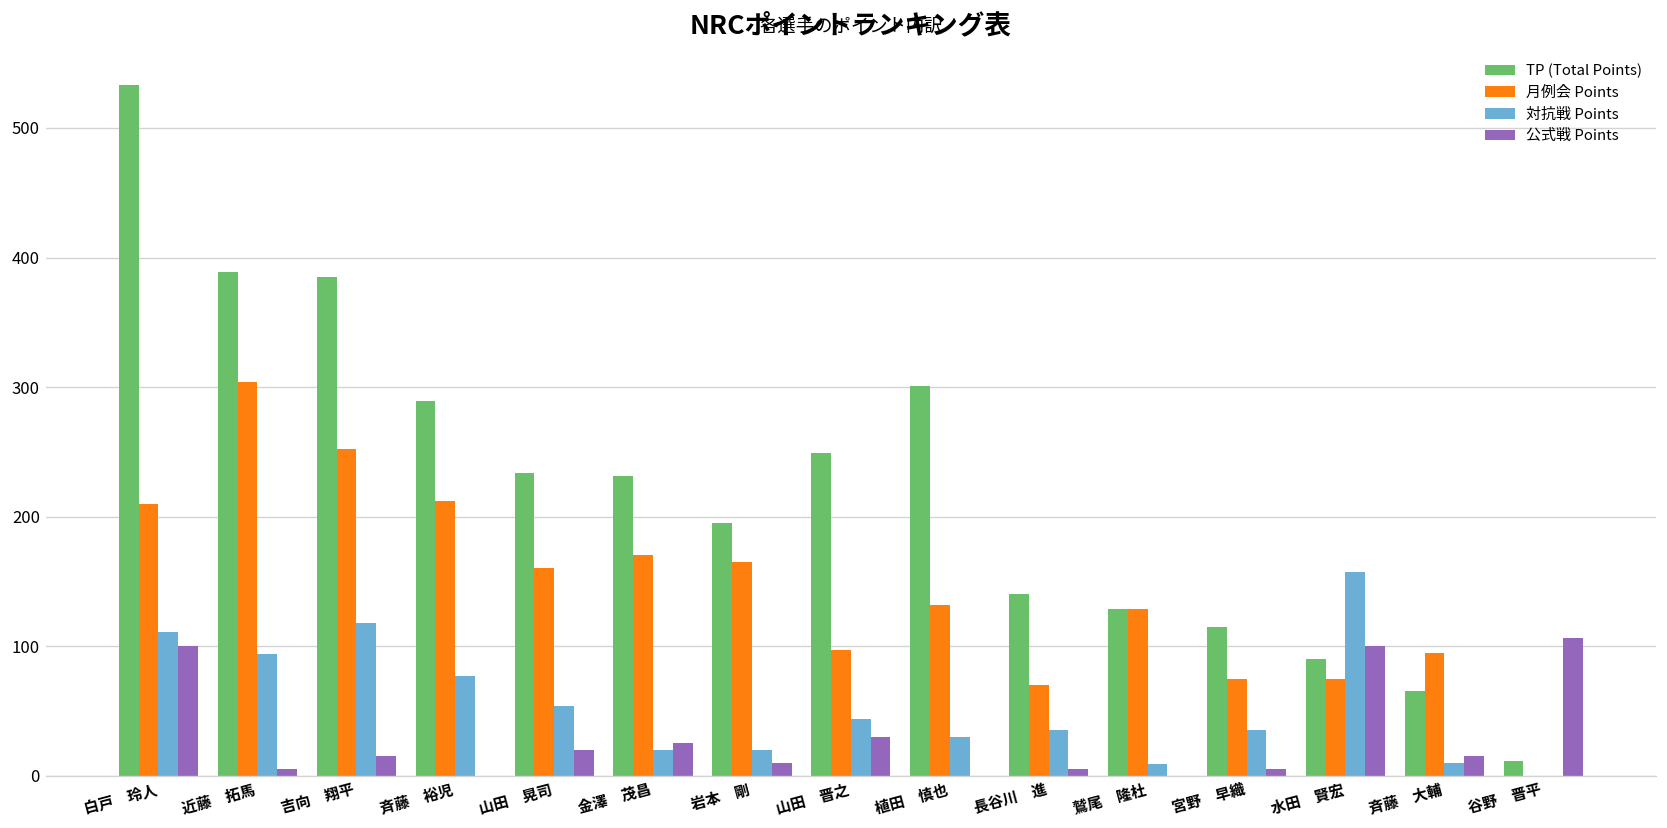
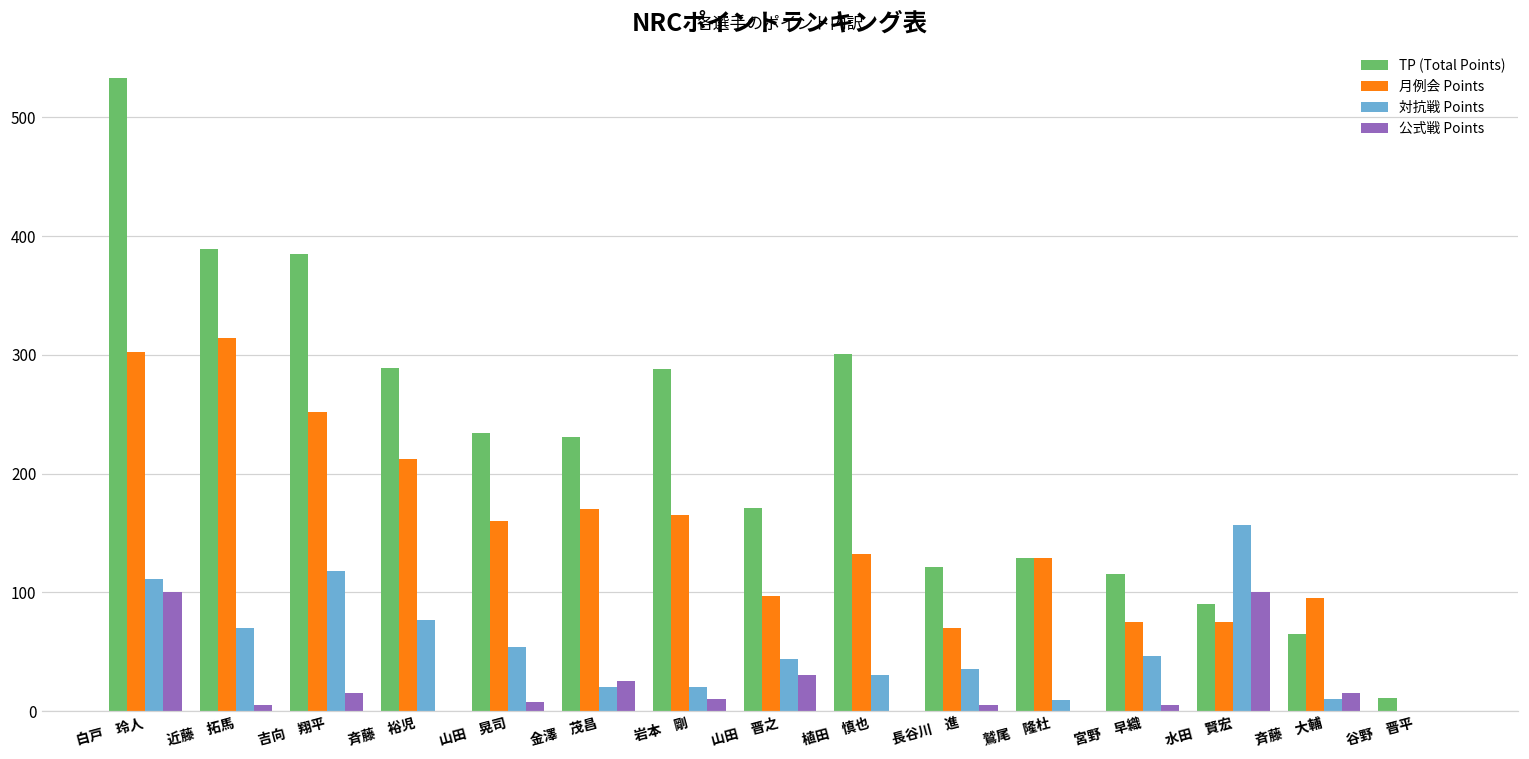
  {
    "TP (Total Points)": {
      "白戸 玲人": 533,
      "近藤 拓馬": 389,
      "吉向 翔平": 385,
      "斉藤 裕児": 289,
      "山田 晃司": 234,
      "金澤 茂昌": 231,
-     "岩本 剛": 195,
-     "山田 晋之": 249,
+     "岩本 剛": 288,
+     "山田 晋之": 171,
      "植田 慎也": 301,
-     "長谷川 進": 140,
+     "長谷川 進": 121,
      "鷲尾 隆杜": 129,
      "宮野 早織": 115,
      "水田 賢宏": 90,
      "斉藤 大輔": 65,
      "谷野 晋平": 11
    },
    "月例会 Points": {
-     "白戸 玲人": 210,
-     "近藤 拓馬": 304,
+     "白戸 玲人": 302,
+     "近藤 拓馬": 314,
      "吉向 翔平": 252,
      "斉藤 裕児": 212,
      "山田 晃司": 160,
      "金澤 茂昌": 170,
      "岩本 剛": 165,
      "山田 晋之": 97,
      "植田 慎也": 132,
      "長谷川 進": 70,
      "鷲尾 隆杜": 129,
      "宮野 早織": 75,
      "水田 賢宏": 75,
      "斉藤 大輔": 95,
      "谷野 晋平": 0
    },
    "対抗戦 Points": {
      "白戸 玲人": 111,
-     "近藤 拓馬": 94,
+     "近藤 拓馬": 70,
      "吉向 翔平": 118,
      "斉藤 裕児": 77,
      "山田 晃司": 54,
      "金澤 茂昌": 20,
      "岩本 剛": 20,
      "山田 晋之": 44,
      "植田 慎也": 30,
      "長谷川 進": 35,
      "鷲尾 隆杜": 9,
-     "宮野 早織": 35,
+     "宮野 早織": 46,
      "水田 賢宏": 157,
      "斉藤 大輔": 10,
      "谷野 晋平": 0
    },
    "公式戦 Points": {
      "白戸 玲人": 100,
      "近藤 拓馬": 5,
      "吉向 翔平": 15,
      "斉藤 裕児": 0,
-     "山田 晃司": 20,
+     "山田 晃司": 8,
      "金澤 茂昌": 25,
      "岩本 剛": 10,
      "山田 晋之": 30,
      "植田 慎也": 0,
      "長谷川 進": 5,
      "鷲尾 隆杜": 0,
      "宮野 早織": 5,
      "水田 賢宏": 100,
      "斉藤 大輔": 15,
-     "谷野 晋平": 106
+     "谷野 晋平": 0
    }
  }
